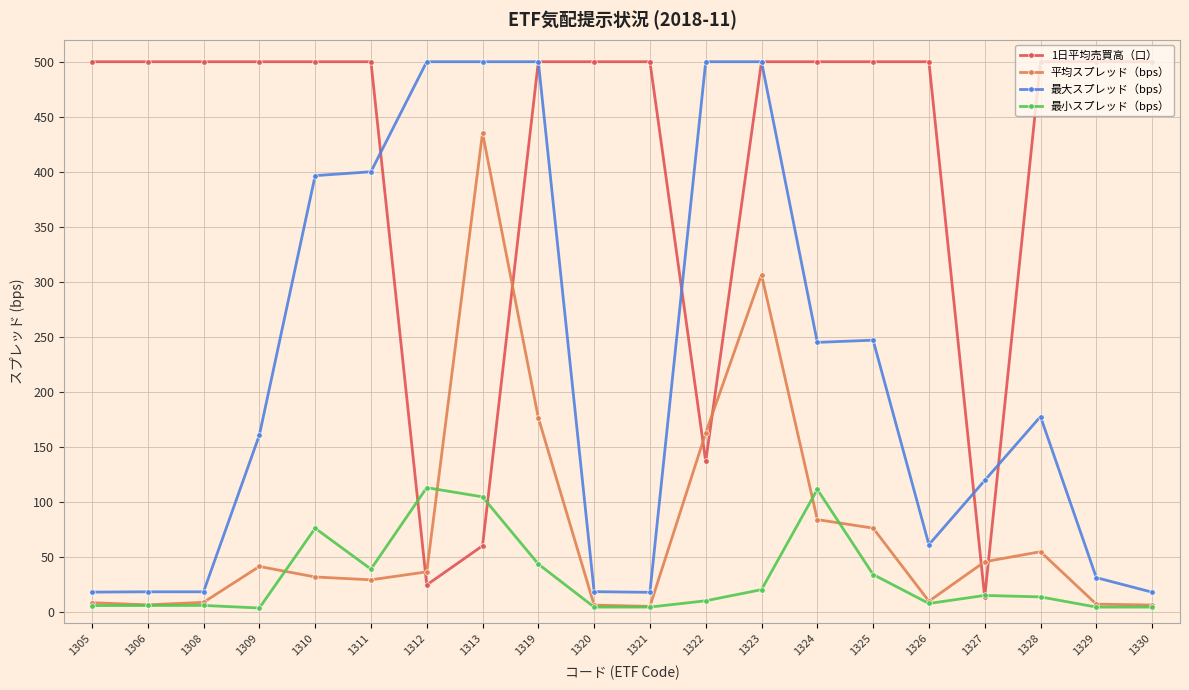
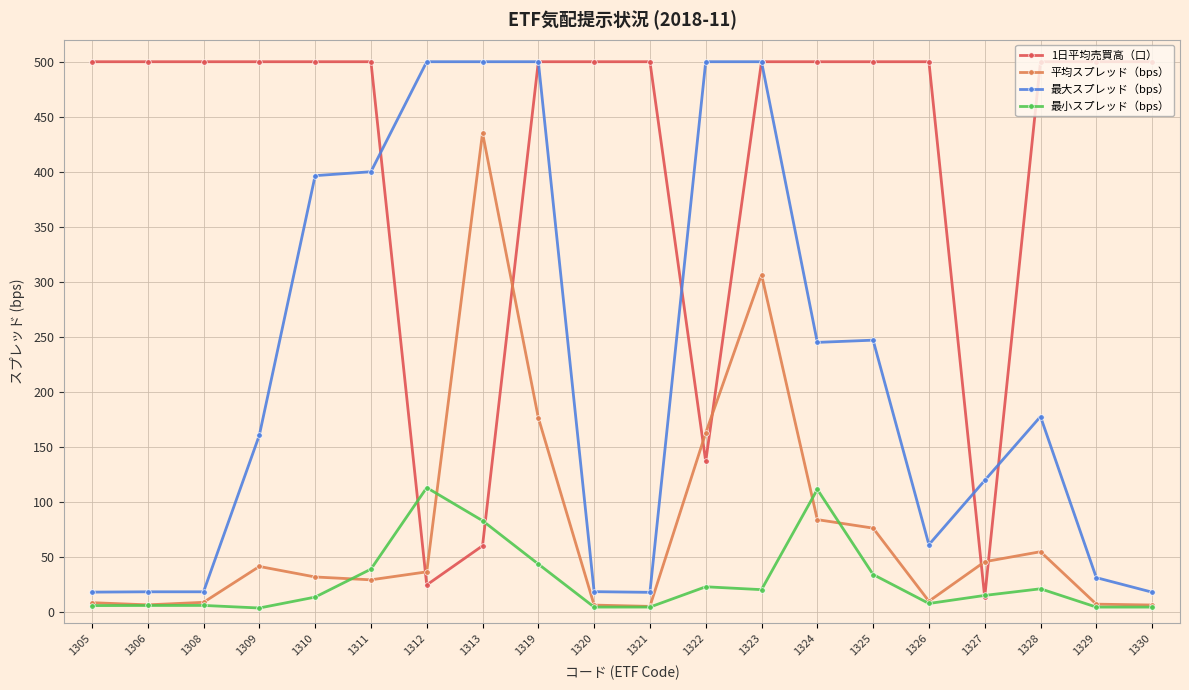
  {
    "最大スプレッド（bps）": {
      "1305": 18,
      "1306": 18,
      "1308": 18,
      "1309": 161,
      "1310": 396,
      "1311": 400,
      "1312": 500,
      "1313": 500,
      "1320": 18,
      "1321": 18,
      "1322": 500,
      "1324": 245,
      "1325": 247,
      "1326": 61,
      "1327": 119,
      "1328": 177,
      "1329": 31,
      "1330": 18
    },
    "最小スプレッド（bps）": {
      "1305": 6,
      "1308": 6,
      "1309": 3,
-     "1310": 76,
+     "1310": 13,
      "1311": 39,
      "1312": 113,
-     "1313": 104,
+     "1313": 83,
      "1319": 43,
-     "1322": 10,
+     "1322": 23,
      "1323": 20,
      "1324": 111,
      "1325": 34,
-     "1328": 14,
+     "1328": 21,
      "1329": 4
    }
  }
